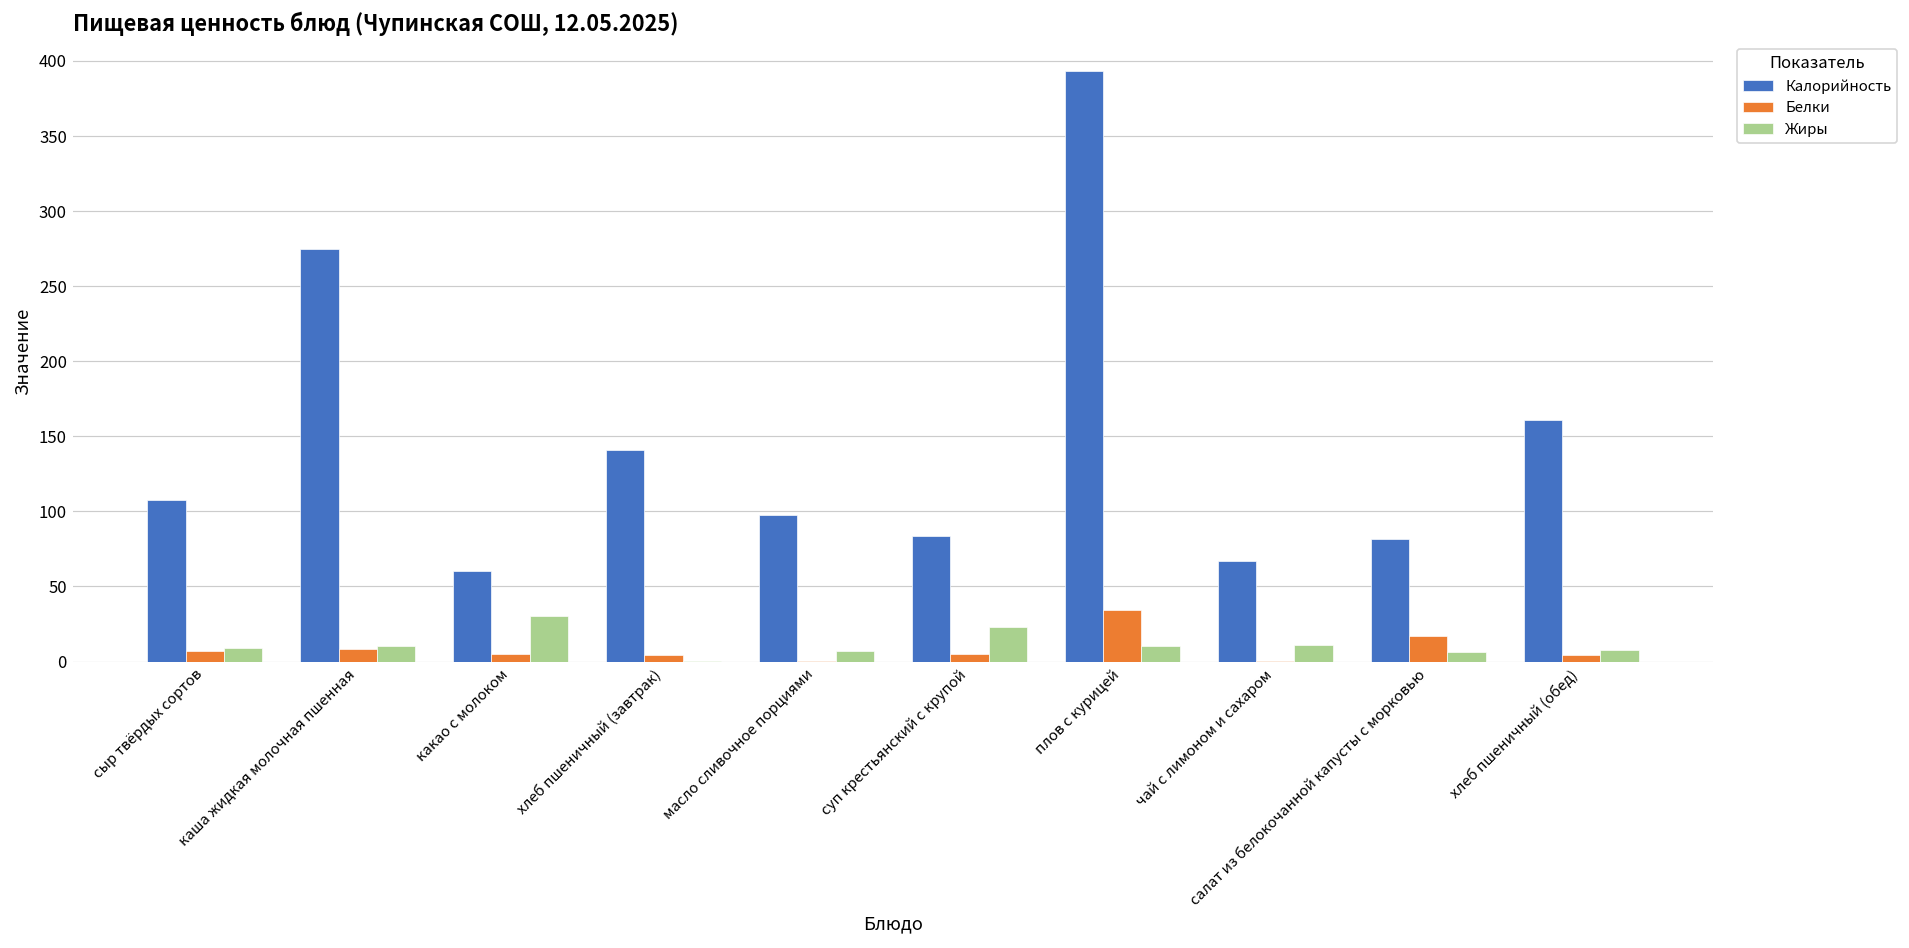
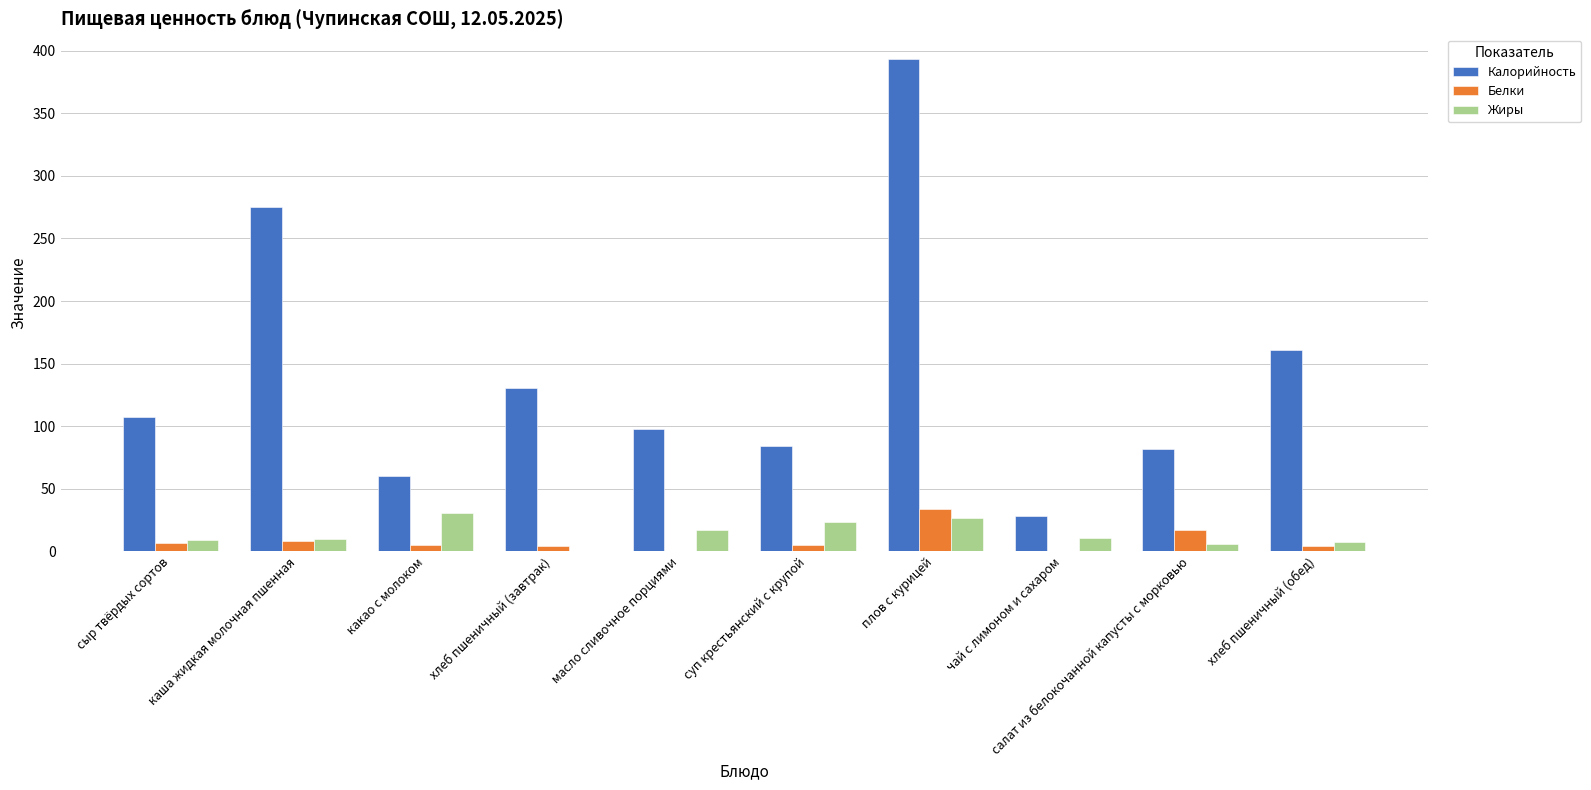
  {
    "Калорийность": {
      "сыр твёрдых сортов": 108,
      "каша жидкая молочная пшенная": 275,
      "какао с молоком": 60,
-     "хлеб пшеничный (завтрак)": 141,
+     "хлеб пшеничный (завтрак)": 130,
      "масло сливочное порциями": 98,
      "суп крестьянский с крупой": 84,
      "плов с курицей": 394,
-     "чай с лимоном и сахаром": 67,
+     "чай с лимоном и сахаром": 28,
      "салат из белокочанной капусты с морковью": 82,
      "хлеб пшеничный (обед)": 161
    },
    "Белки": {
      "сыр твёрдых сортов": 7,
      "каша жидкая молочная пшенная": 8,
      "какао с молоком": 5,
      "хлеб пшеничный (завтрак)": 5,
      "суп крестьянский с крупой": 5,
      "плов с курицей": 34,
      "салат из белокочанной капусты с морковью": 17,
      "хлеб пшеничный (обед)": 5
    },
    "Жиры": {
      "сыр твёрдых сортов": 9,
      "каша жидкая молочная пшенная": 10,
      "какао с молоком": 30,
-     "масло сливочное порциями": 7,
+     "масло сливочное порциями": 17,
      "суп крестьянский с крупой": 23,
-     "плов с курицей": 10,
+     "плов с курицей": 27,
      "чай с лимоном и сахаром": 11,
      "салат из белокочанной капусты с морковью": 6,
      "хлеб пшеничный (обед)": 8
    }
  }
